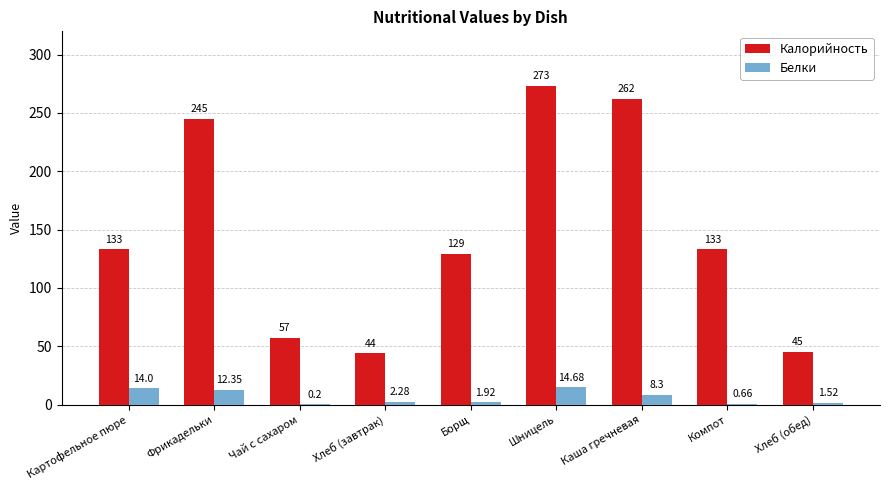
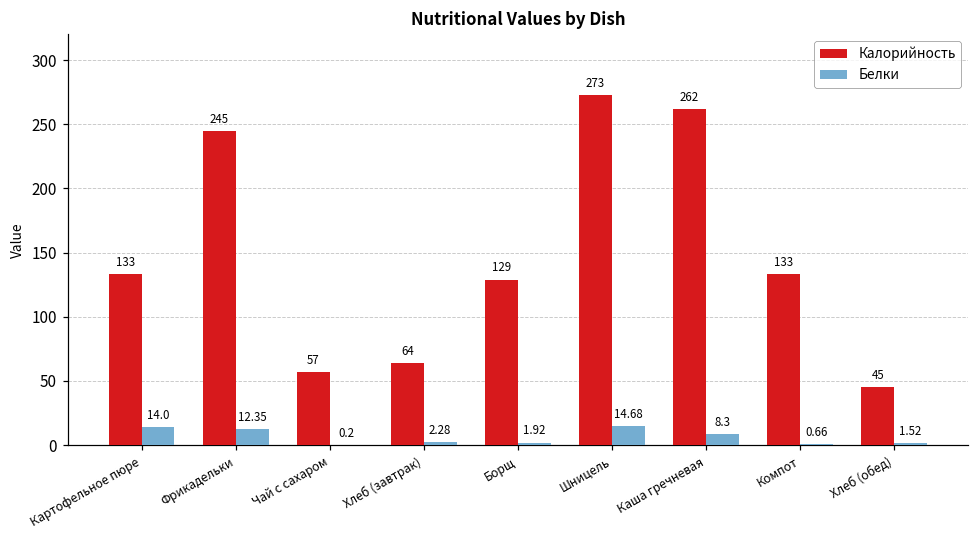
  {
    "Калорийность": {
      "Картофельное пюре": 133,
      "Фрикадельки": 245,
      "Чай с сахаром": 57,
-     "Хлеб (завтрак)": 44,
+     "Хлеб (завтрак)": 64,
      "Борщ": 129,
      "Шницель": 273,
      "Каша гречневая": 262,
      "Компот": 133,
      "Хлеб (обед)": 45
    },
    "Белки": {
      "Картофельное пюре": 14.0,
      "Фрикадельки": 12.35,
      "Чай с сахаром": 0.2,
      "Хлеб (завтрак)": 2.28,
      "Борщ": 1.92,
      "Шницель": 14.68,
      "Каша гречневая": 8.3,
      "Компот": 0.66,
      "Хлеб (обед)": 1.52
    }
  }
